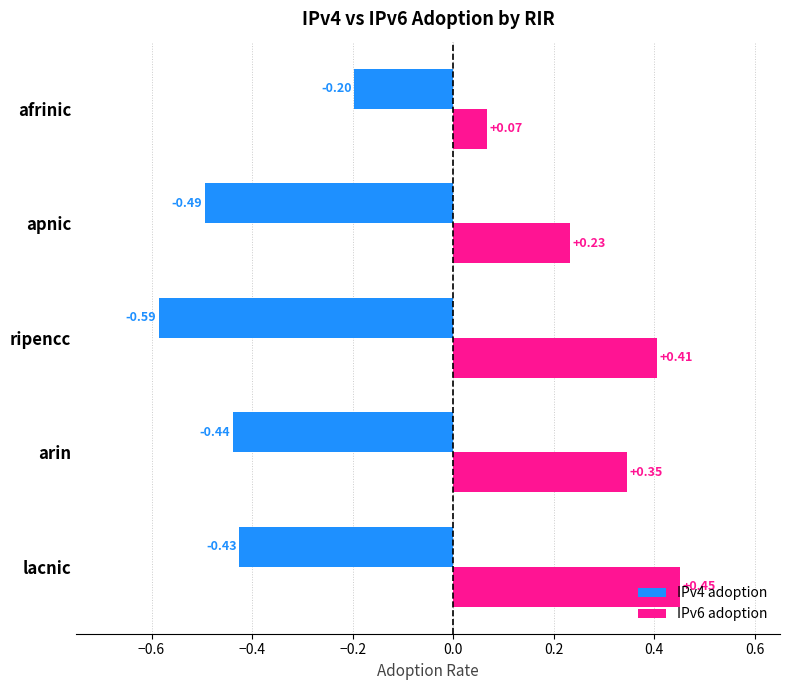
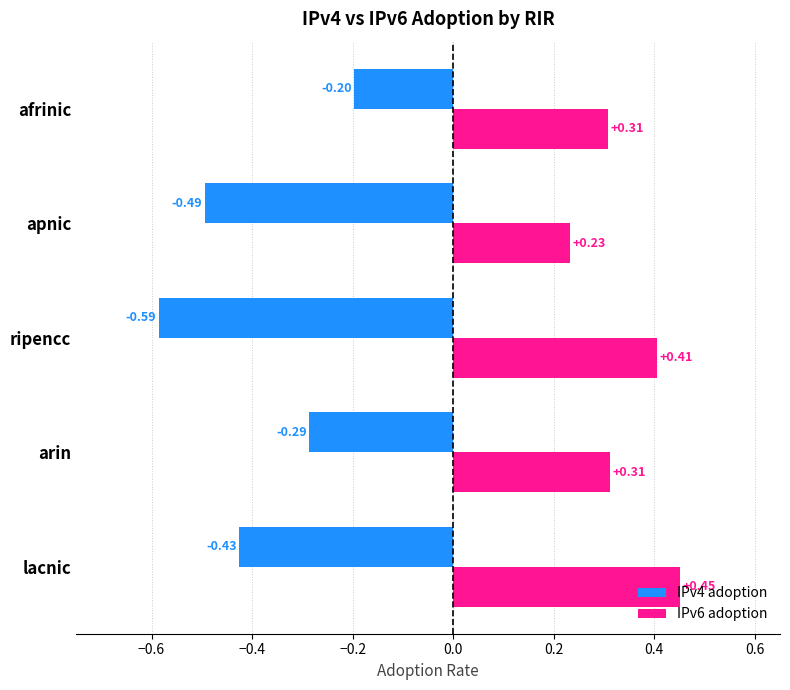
  {
    "IPv4 adoption": {
      "afrinic": "-0.20",
      "apnic": "-0.49",
      "ripencc": "-0.59",
-     "arin": "-0.44",
+     "arin": "-0.29",
      "lacnic": "-0.43"
    },
    "IPv6 adoption": {
-     "afrinic": "+0.07",
+     "afrinic": "+0.31",
      "apnic": "+0.23",
      "ripencc": "+0.41",
-     "arin": "+0.35",
+     "arin": "+0.31",
      "lacnic": "+0.45"
    }
  }
